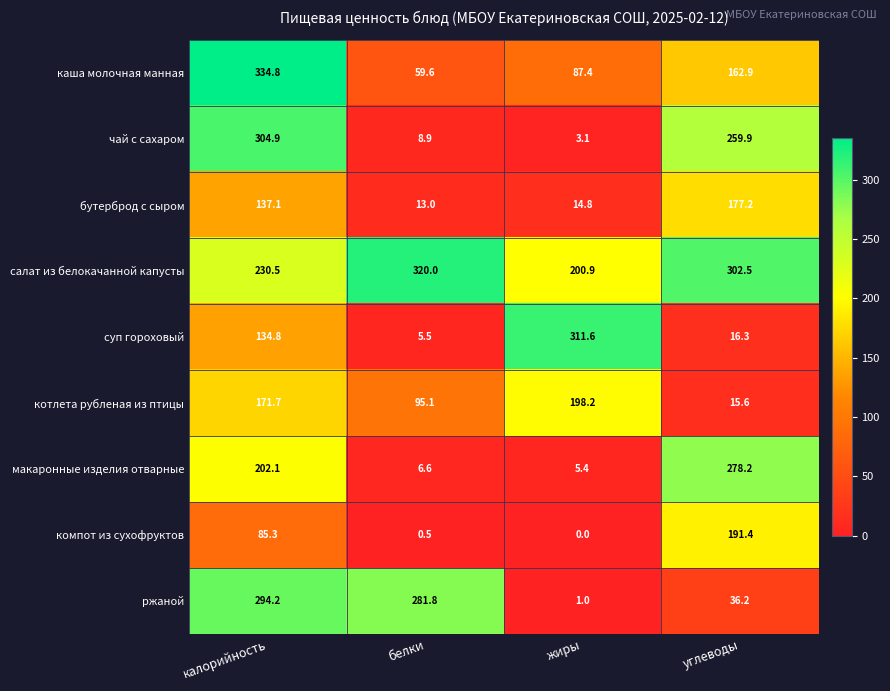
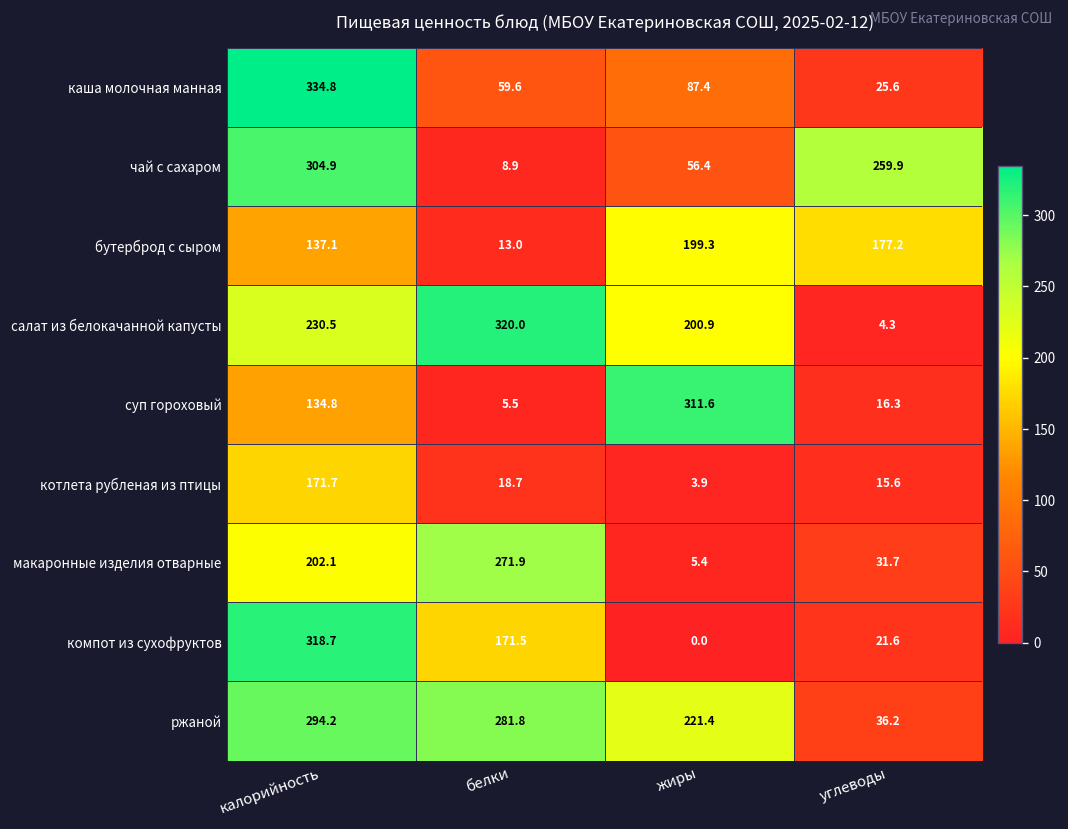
  {
    "каша молочная манная": {
      "калорийность": 334.8,
      "белки": 59.6,
      "жиры": 87.4,
-     "углеводы": 162.9
+     "углеводы": 25.6
    },
    "чай с сахаром": {
      "калорийность": 304.9,
      "белки": 8.9,
-     "жиры": 3.1,
+     "жиры": 56.4,
      "углеводы": 259.9
    },
    "бутерброд с сыром": {
      "калорийность": 137.1,
      "белки": 13.0,
-     "жиры": 14.8,
+     "жиры": 199.3,
      "углеводы": 177.2
    },
    "салат из белокачанной капусты": {
      "калорийность": 230.5,
      "белки": 320.0,
      "жиры": 200.9,
-     "углеводы": 302.5
+     "углеводы": 4.3
    },
    "суп гороховый": {
      "калорийность": 134.8,
      "белки": 5.5,
      "жиры": 311.6,
      "углеводы": 16.3
    },
    "котлета рубленая из птицы": {
      "калорийность": 171.7,
-     "белки": 95.1,
-     "жиры": 198.2,
+     "белки": 18.7,
+     "жиры": 3.9,
      "углеводы": 15.6
    },
    "макаронные изделия отварные": {
      "калорийность": 202.1,
-     "белки": 6.6,
+     "белки": 271.9,
      "жиры": 5.4,
-     "углеводы": 278.2
+     "углеводы": 31.7
    },
    "компот из сухофруктов": {
-     "калорийность": 85.3,
-     "белки": 0.5,
+     "калорийность": 318.7,
+     "белки": 171.5,
      "жиры": 0.0,
-     "углеводы": 191.4
+     "углеводы": 21.6
    },
    "ржаной": {
      "калорийность": 294.2,
      "белки": 281.8,
-     "жиры": 1.0,
+     "жиры": 221.4,
      "углеводы": 36.2
    }
  }
